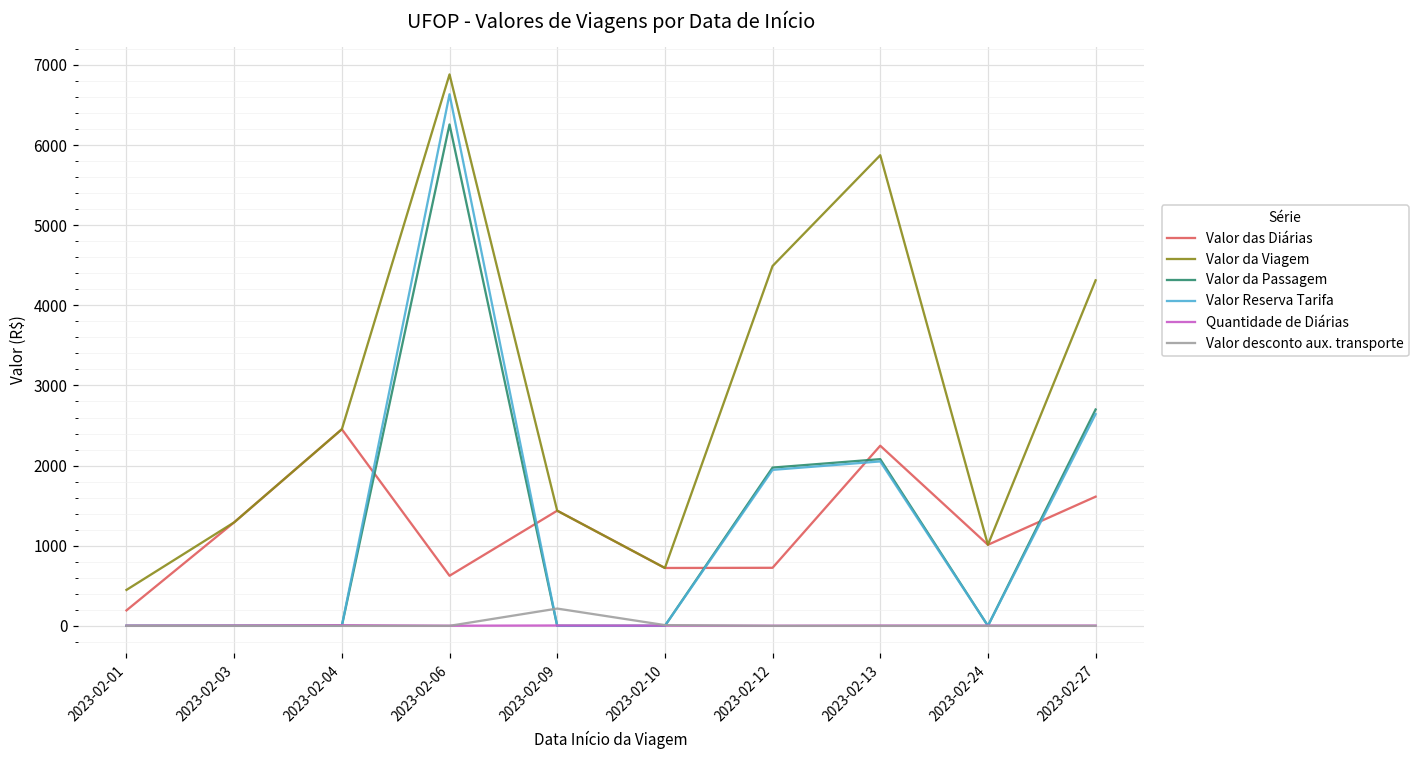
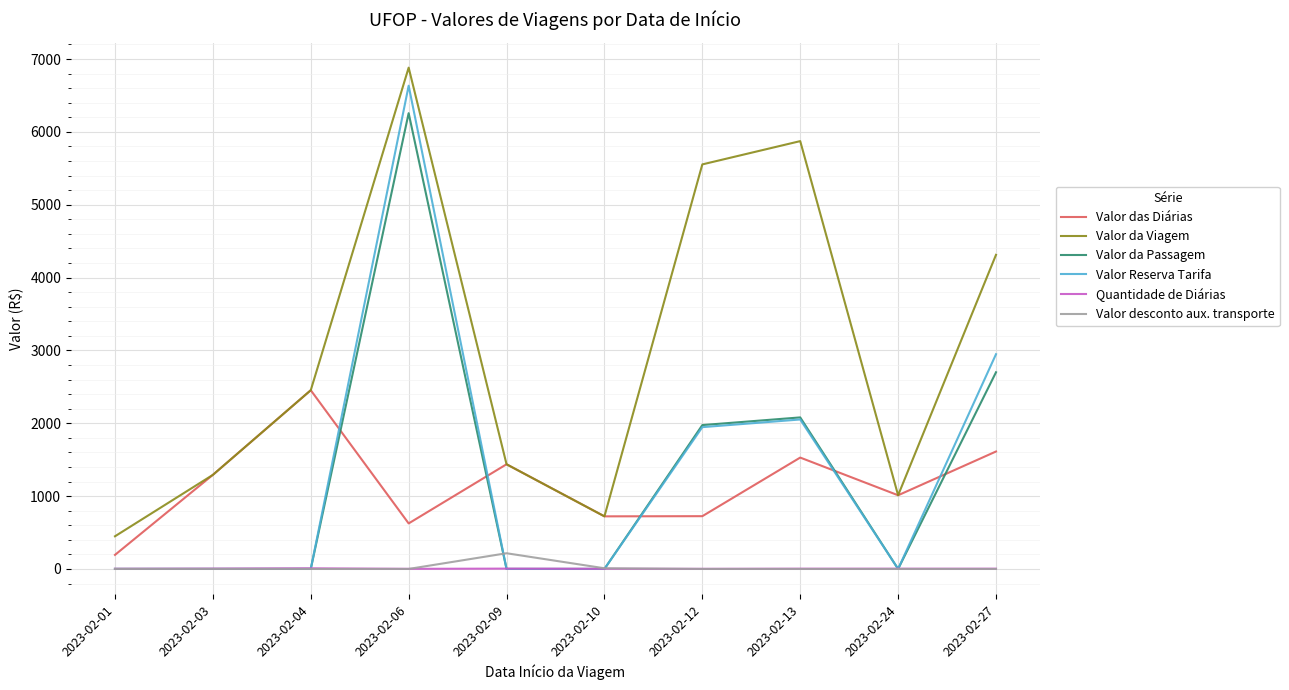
  {
    "Valor das Diárias": {
      "2023-02-01": 200,
      "2023-02-06": 600,
      "2023-02-12": 700,
-     "2023-02-13": 2200,
+     "2023-02-13": 1500,
      "2023-02-27": 1600
    },
    "Valor da Viagem": {
      "2023-02-01": 400,
      "2023-02-06": 6900,
-     "2023-02-12": 4500,
+     "2023-02-12": 5600,
      "2023-02-13": 5900,
      "2023-02-27": 4300
    },
    "Valor da Passagem": {
      "2023-02-06": 6300,
      "2023-02-27": 2700
    },
    "Valor Reserva Tarifa": {
      "2023-02-06": 6600,
-     "2023-02-27": 2600
+     "2023-02-27": 2900
    },
    "Valor desconto aux. transporte": {
      "2023-02-09": 200
    }
  }
